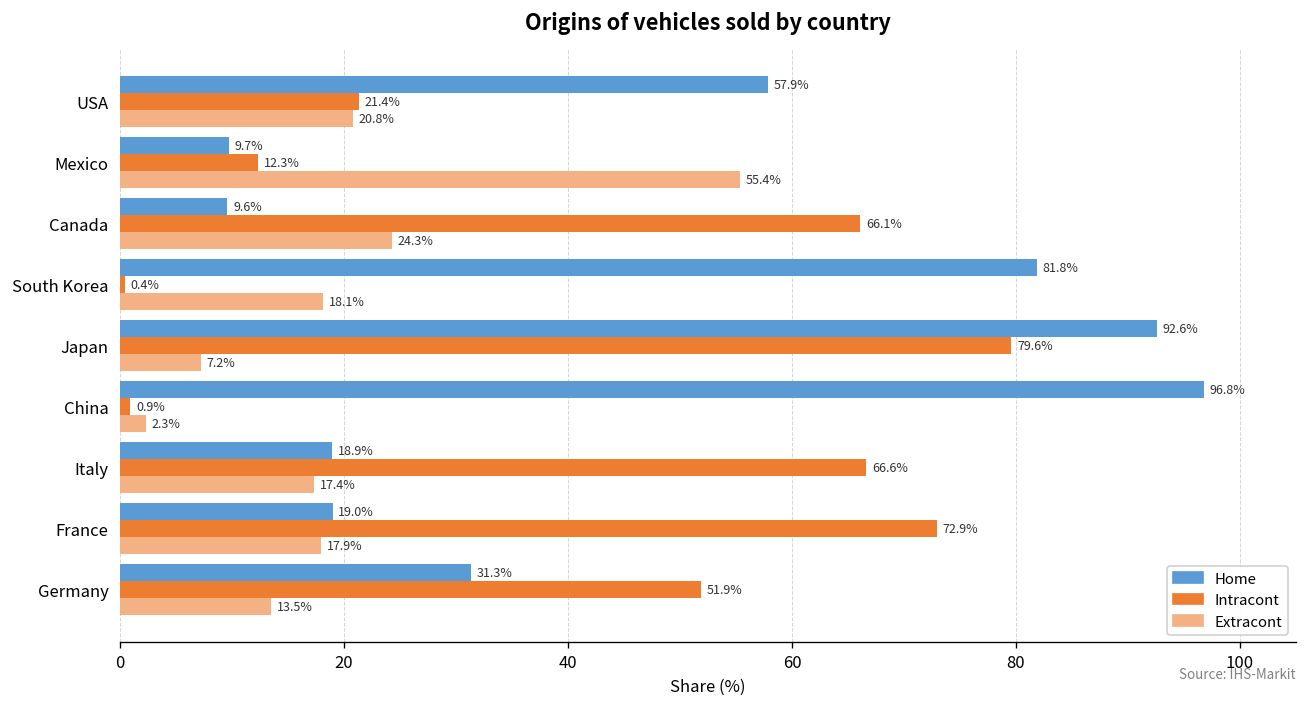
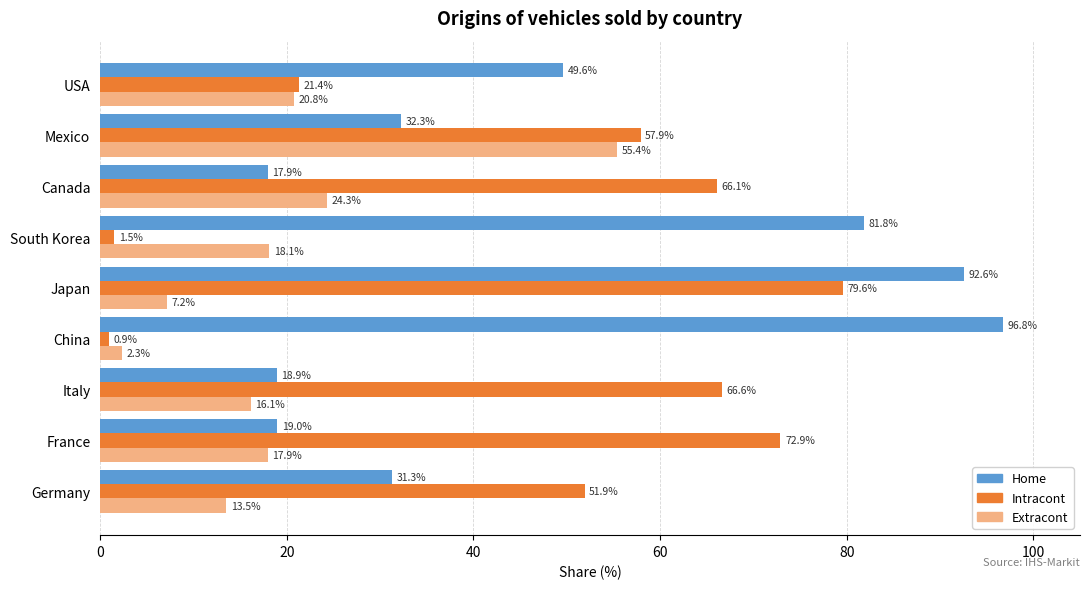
  {
    "Home": {
-     "USA": "57.9%",
-     "Mexico": "9.7%",
-     "Canada": "9.6%",
+     "USA": "49.6%",
+     "Mexico": "32.3%",
+     "Canada": "17.9%",
      "South Korea": "81.8%",
      "Japan": "92.6%",
      "China": "96.8%",
      "Italy": "18.9%",
      "France": "19.0%",
      "Germany": "31.3%"
    },
    "Intracont": {
      "USA": "21.4%",
-     "Mexico": "12.3%",
+     "Mexico": "57.9%",
      "Canada": "66.1%",
-     "South Korea": "0.4%",
+     "South Korea": "1.5%",
      "Japan": "79.6%",
      "China": "0.9%",
      "Italy": "66.6%",
      "France": "72.9%",
      "Germany": "51.9%"
    },
    "Extracont": {
      "USA": "20.8%",
      "Mexico": "55.4%",
      "Canada": "24.3%",
      "South Korea": "18.1%",
      "Japan": "7.2%",
      "China": "2.3%",
-     "Italy": "17.4%",
+     "Italy": "16.1%",
      "France": "17.9%",
      "Germany": "13.5%"
    }
  }
